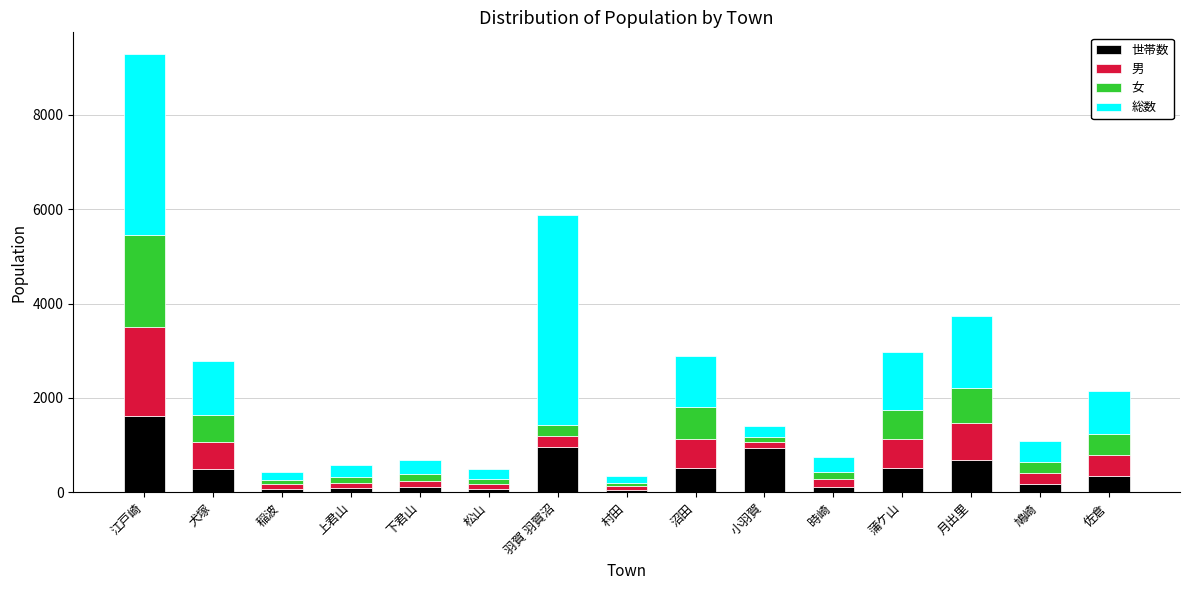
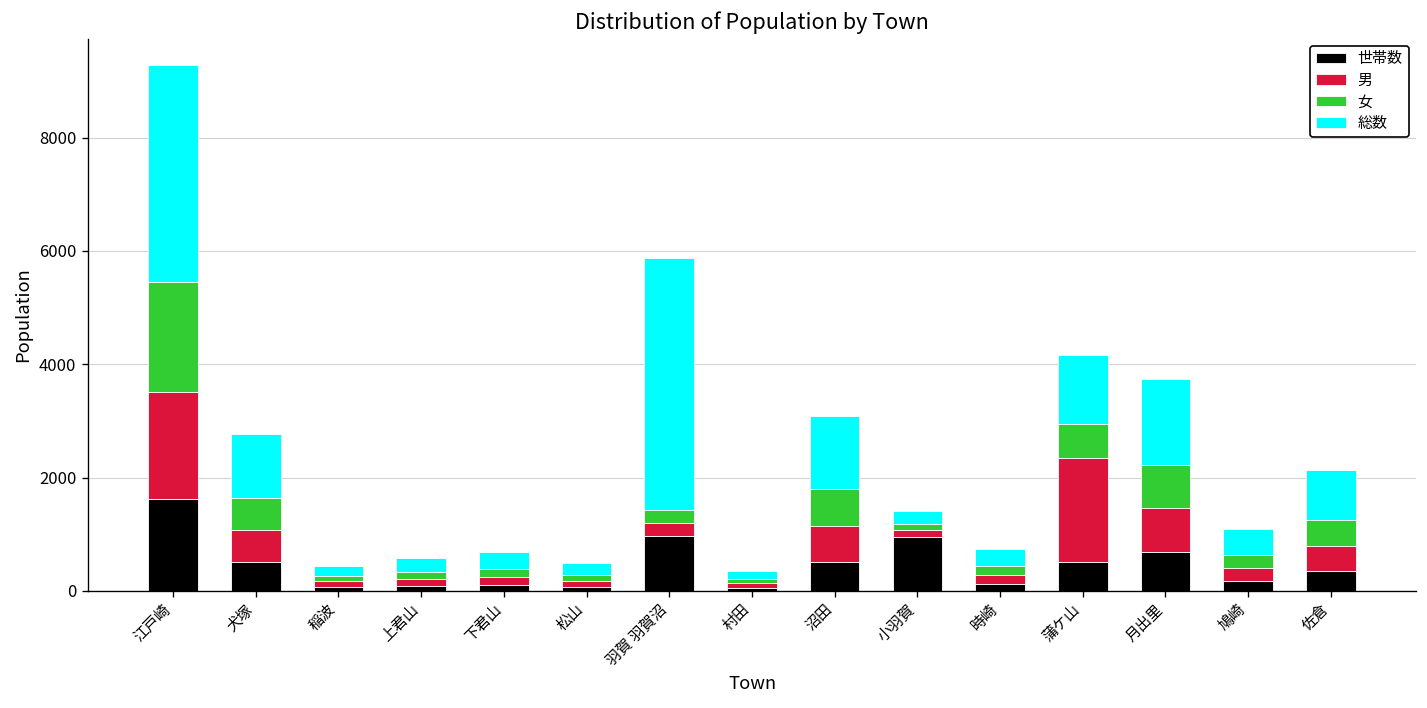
  {
    "世帯数": {
      "江戸崎": 1600,
      "犬塚": 500,
      "稲波": 100,
      "上君山": 100,
      "下君山": 100,
      "松山": 100,
      "羽賀 羽賀沼": 1000,
      "村田": 100,
      "沼田": 500,
      "小羽賀": 900,
      "時崎": 100,
      "蒲ケ山": 500,
      "月出里": 700,
      "鳩崎": 200,
      "佐倉": 400
    },
    "男": {
      "江戸崎": 1900,
      "犬塚": 600,
      "稲波": 100,
      "上君山": 100,
      "下君山": 100,
      "松山": 100,
      "羽賀 羽賀沼": 200,
      "村田": 100,
      "沼田": 600,
      "小羽賀": 100,
      "時崎": 200,
-     "蒲ケ山": 600,
+     "蒲ケ山": 1800,
      "月出里": 800,
      "鳩崎": 200,
      "佐倉": 400
    },
    "女": {
      "江戸崎": 1900,
      "犬塚": 600,
      "稲波": 100,
      "上君山": 100,
      "下君山": 200,
      "松山": 100,
      "羽賀 羽賀沼": 200,
      "村田": 100,
      "沼田": 700,
      "小羽賀": 100,
      "時崎": 200,
      "蒲ケ山": 600,
      "月出里": 700,
      "鳩崎": 200,
      "佐倉": 400
    },
    "総数": {
      "江戸崎": 3800,
      "犬塚": 1100,
      "稲波": 200,
      "上君山": 200,
      "下君山": 300,
      "松山": 200,
      "羽賀 羽賀沼": 4400,
      "村田": 100,
-     "沼田": 1100,
+     "沼田": 1300,
      "小羽賀": 200,
      "時崎": 300,
      "蒲ケ山": 1200,
      "月出里": 1500,
      "鳩崎": 500,
      "佐倉": 900
    }
  }
